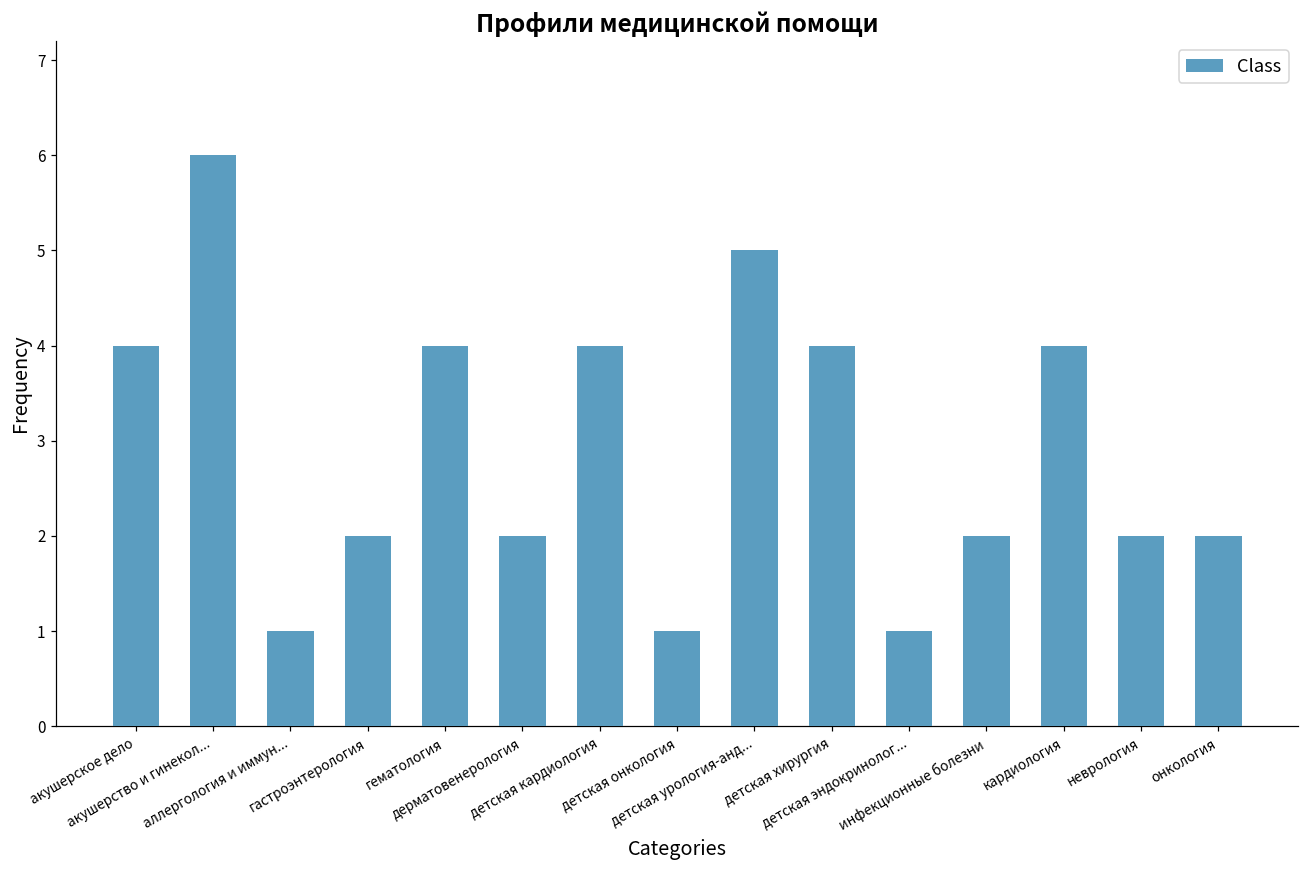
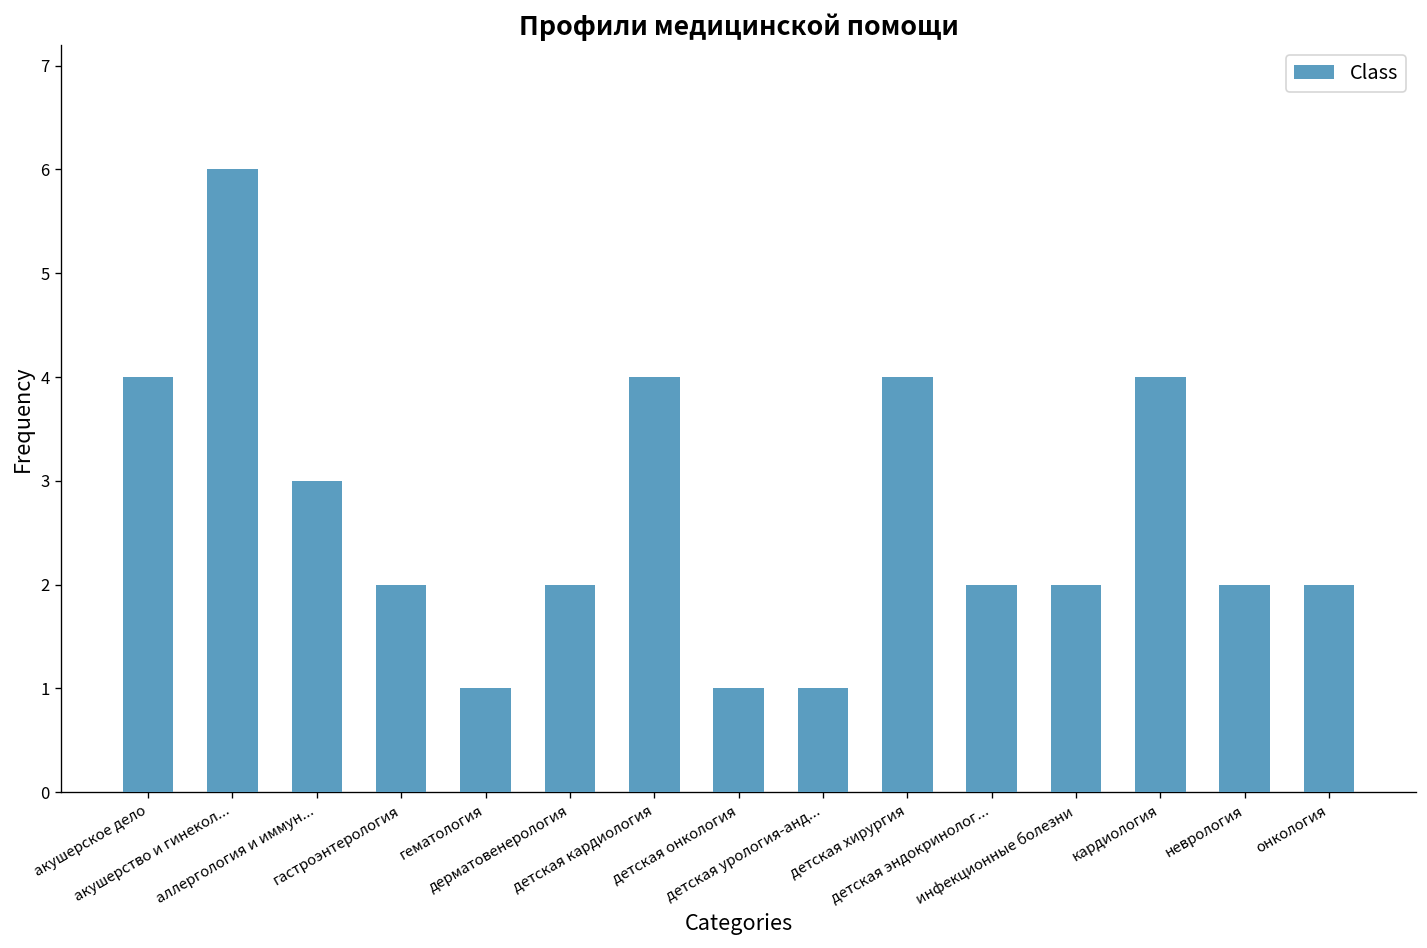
  {
    "акушерское дело": 4,
    "акушерство и гинекол...": 6,
-   "аллергология и иммун...": 1,
+   "аллергология и иммун...": 3,
    "гастроэнтерология": 2,
-   "гематология": 4,
+   "гематология": 1,
    "дерматовенерология": 2,
    "детская кардиология": 4,
    "детская онкология": 1,
-   "детская урология-анд...": 5,
+   "детская урология-анд...": 1,
    "детская хирургия": 4,
-   "детская эндокринолог...": 1,
+   "детская эндокринолог...": 2,
    "инфекционные болезни": 2,
    "кардиология": 4,
    "неврология": 2,
    "онкология": 2
  }
